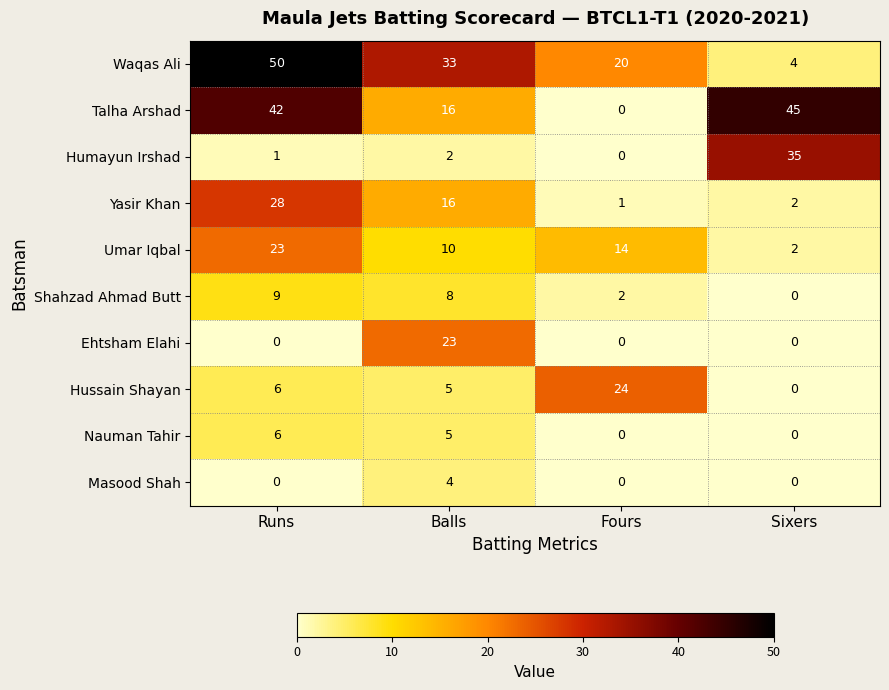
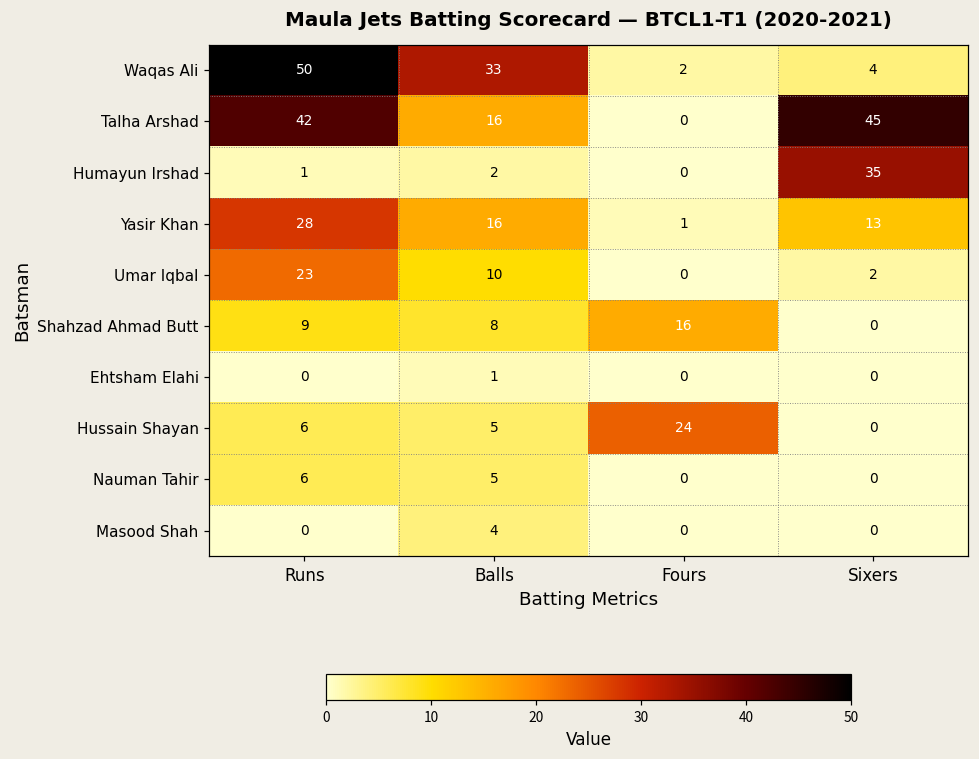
  {
    "Waqas Ali": {
      "Runs": 50,
      "Balls": 33,
-     "Fours": 20,
+     "Fours": 2,
      "Sixers": 4
    },
    "Talha Arshad": {
      "Runs": 42,
      "Balls": 16,
      "Fours": 0,
      "Sixers": 45
    },
    "Humayun Irshad": {
      "Runs": 1,
      "Balls": 2,
      "Fours": 0,
      "Sixers": 35
    },
    "Yasir Khan": {
      "Runs": 28,
      "Balls": 16,
      "Fours": 1,
-     "Sixers": 2
+     "Sixers": 13
    },
    "Umar Iqbal": {
      "Runs": 23,
      "Balls": 10,
-     "Fours": 14,
+     "Fours": 0,
      "Sixers": 2
    },
    "Shahzad Ahmad Butt": {
      "Runs": 9,
      "Balls": 8,
-     "Fours": 2,
+     "Fours": 16,
      "Sixers": 0
    },
    "Ehtsham Elahi": {
      "Runs": 0,
-     "Balls": 23,
+     "Balls": 1,
      "Fours": 0,
      "Sixers": 0
    },
    "Hussain Shayan": {
      "Runs": 6,
      "Balls": 5,
      "Fours": 24,
      "Sixers": 0
    },
    "Nauman Tahir": {
      "Runs": 6,
      "Balls": 5,
      "Fours": 0,
      "Sixers": 0
    },
    "Masood Shah": {
      "Runs": 0,
      "Balls": 4,
      "Fours": 0,
      "Sixers": 0
    }
  }
